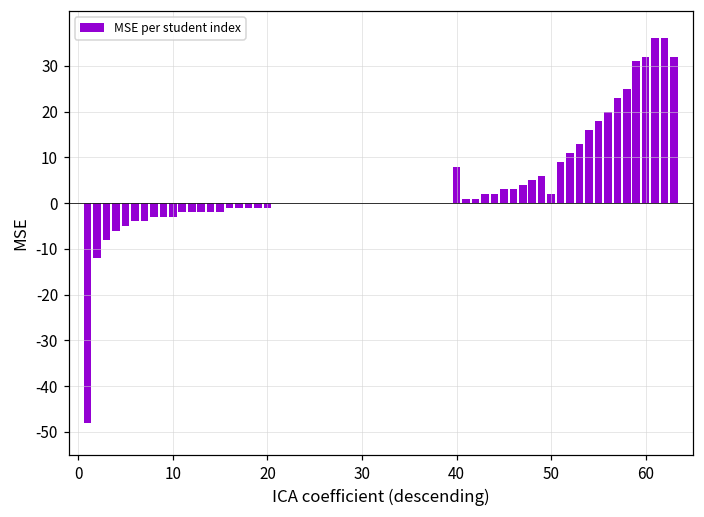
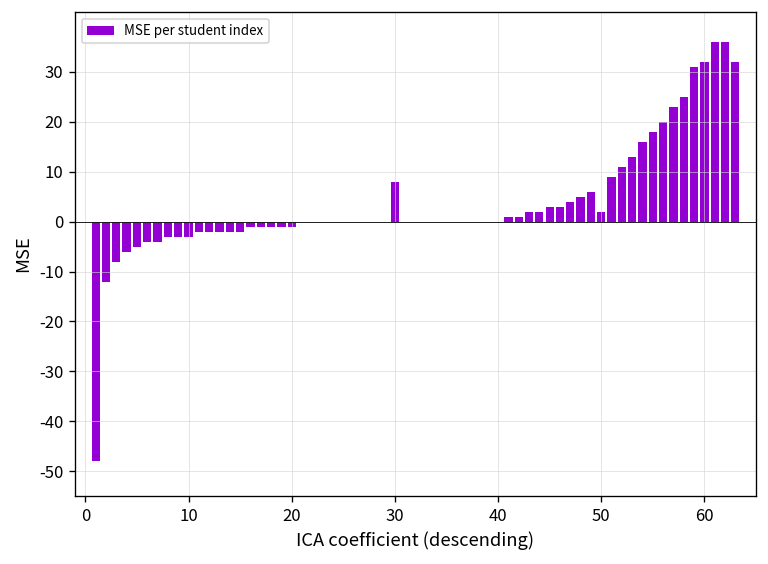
  {
    "10": -3,
    "20": -1,
-   "30": 0,
-   "40": 8,
+   "30": 8,
+   "40": 0,
    "50": 2,
    "60": 32
  }
